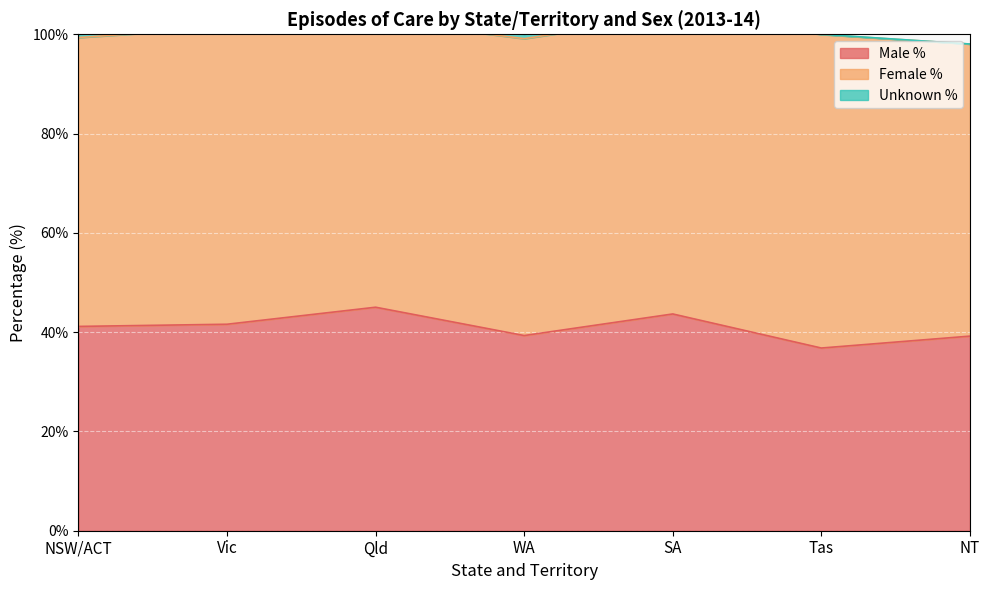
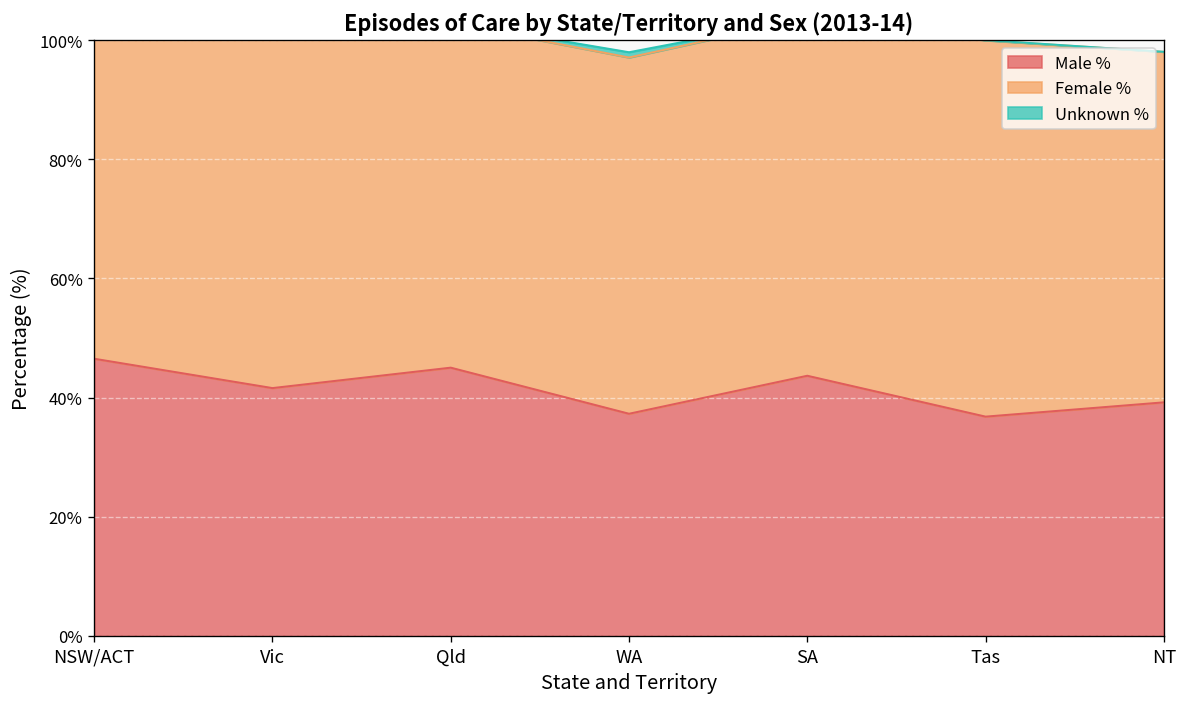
  {
    "Male %": {
-     "NSW/ACT": "41%",
+     "NSW/ACT": "47%",
      "Vic": "42%",
      "Qld": "45%",
-     "WA": "39%",
+     "WA": "37%",
      "SA": "44%",
      "Tas": "37%",
      "NT": "39%"
    },
    "Female %": {
      "WA": "60%"
    },
    "Unknown %": {
      "WA": "1%"
    }
  }
